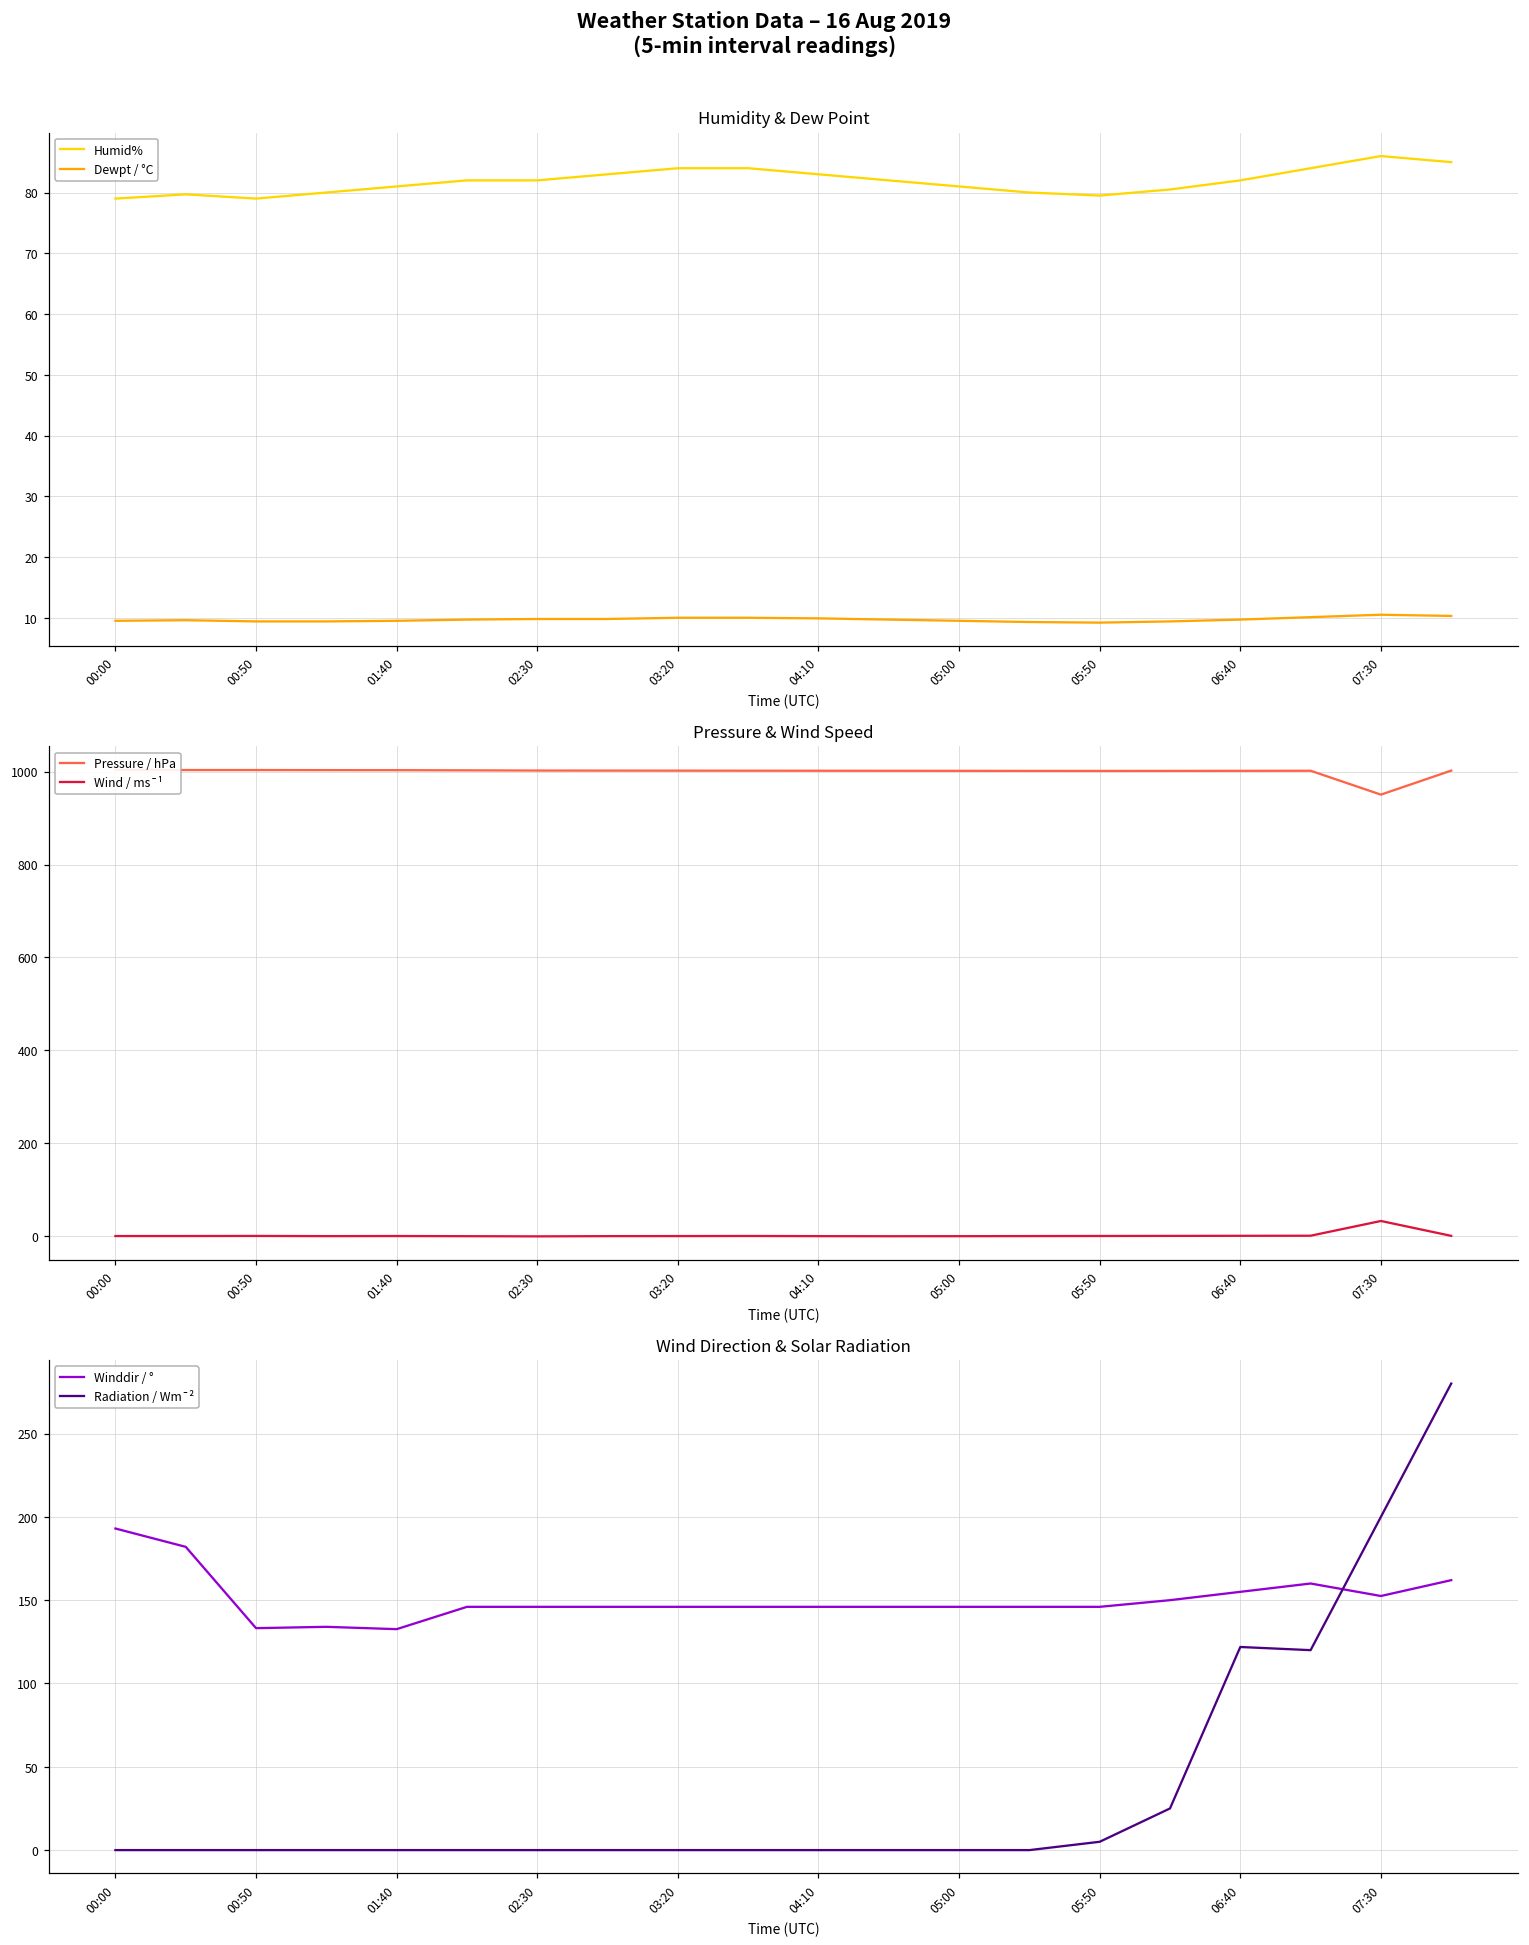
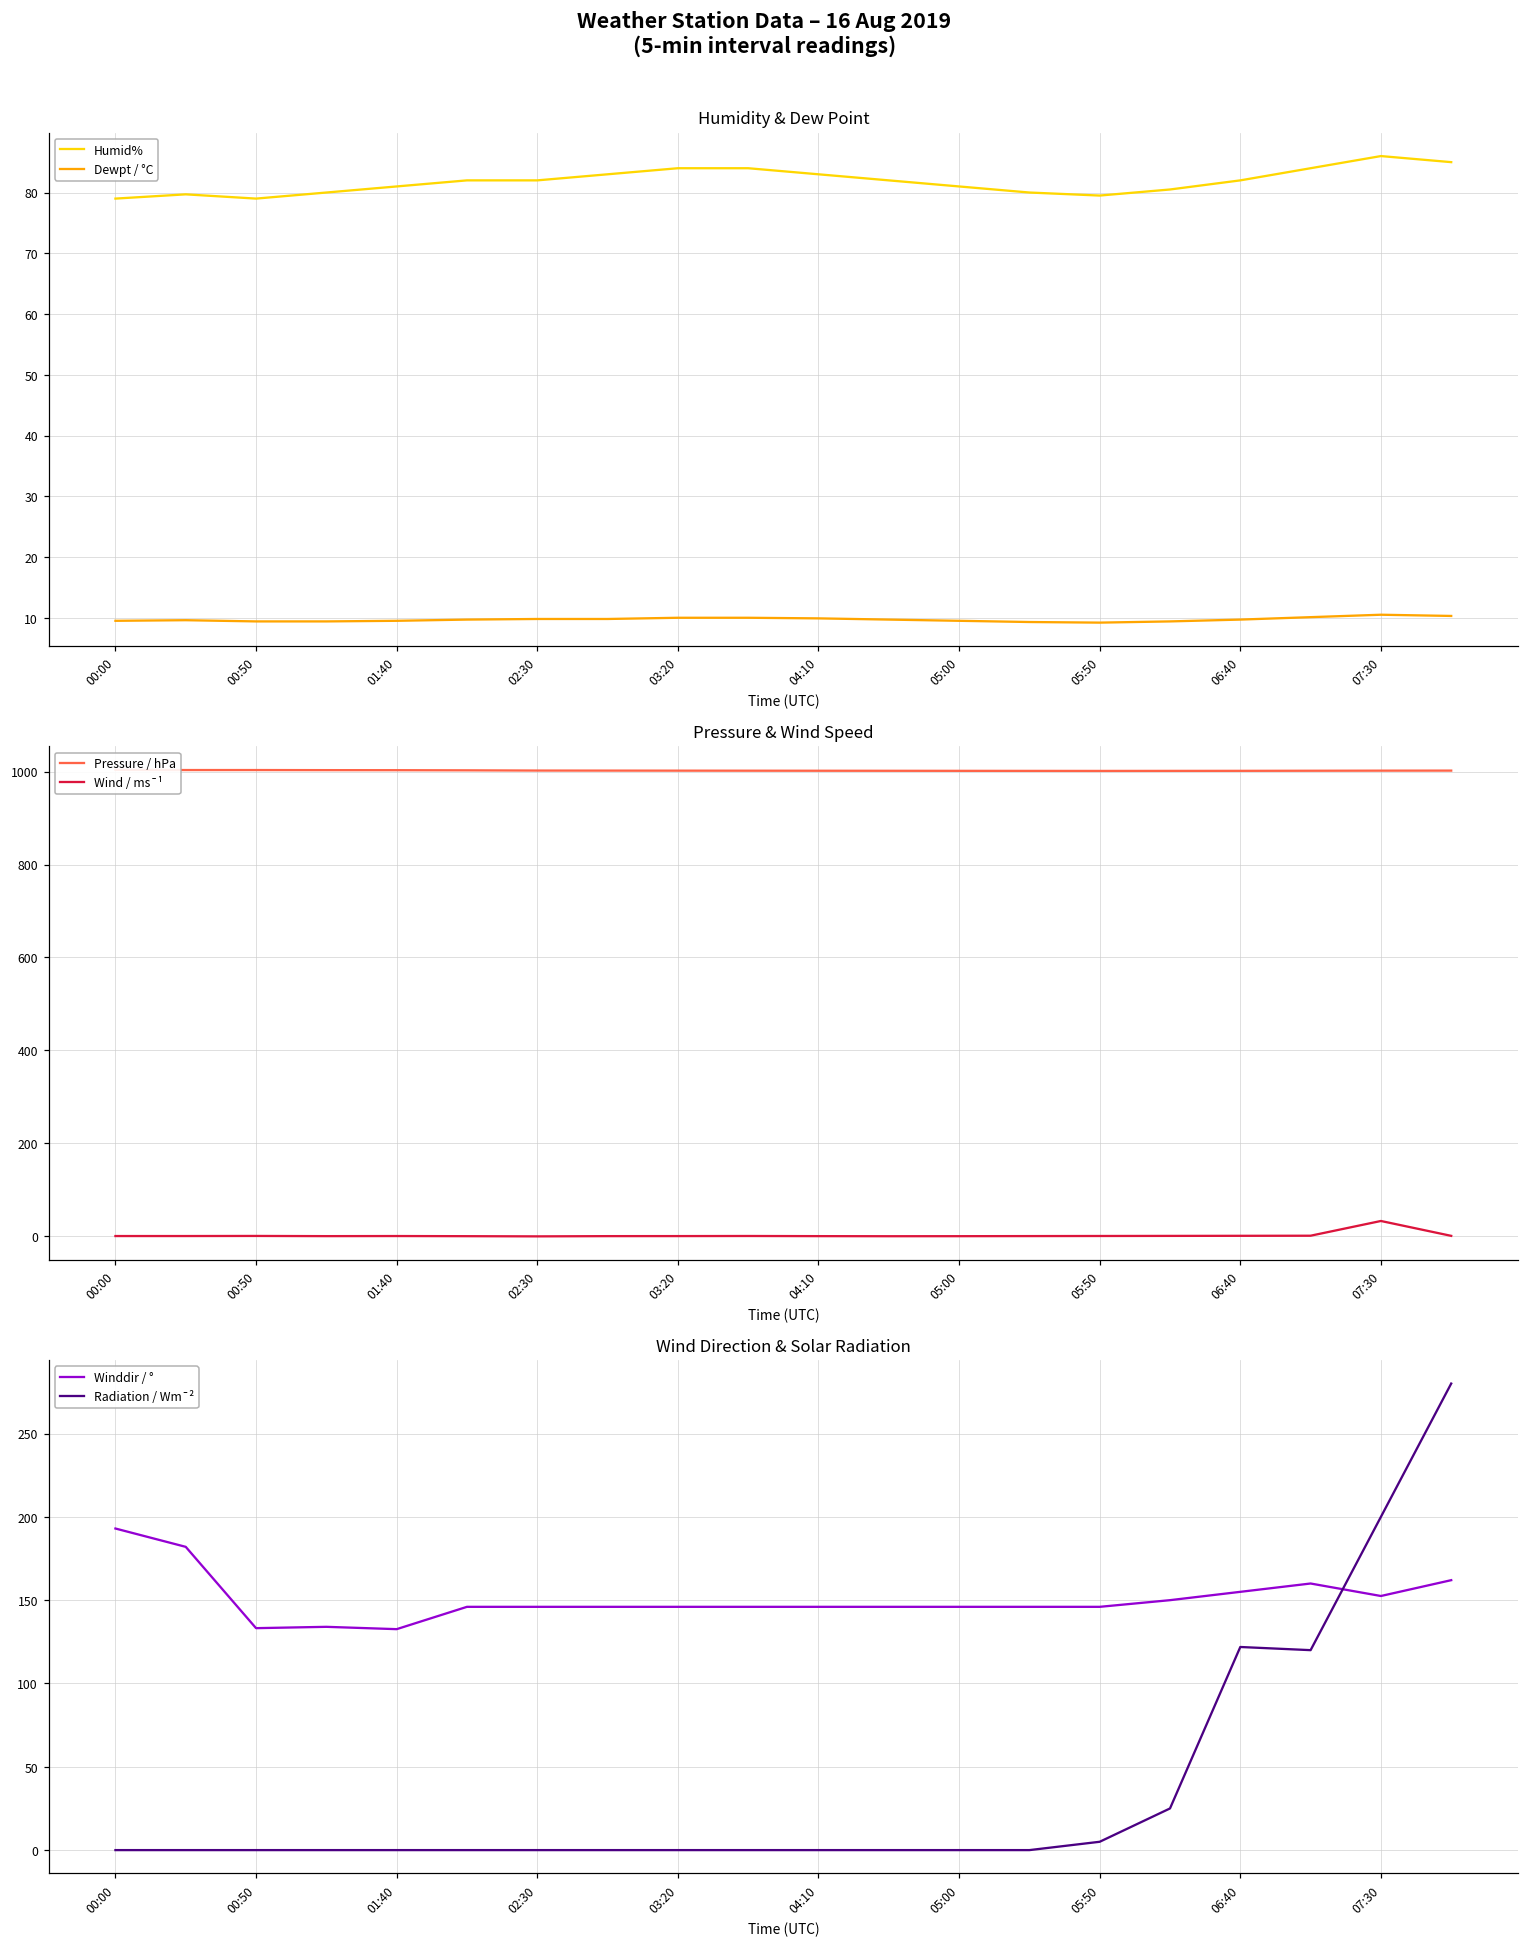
  {
    "Pressure & Wind Speed": {
      "Pressure / hPa": {
        "00:50": 1000,
        "01:40": 1000,
        "02:30": 1000,
        "03:20": 1000,
        "04:10": 1000,
        "05:00": 1000,
        "05:50": 1000,
        "06:40": 1000,
-       "07:30": 950
+       "07:30": 1000
      },
      "Wind / ms¯¹": {
        "00:00": 0,
        "00:50": 0,
        "01:40": 0,
        "02:30": 0,
        "03:20": 0,
        "04:10": 0,
        "05:00": 0,
        "05:50": 0,
        "06:40": 0,
        "07:30": 30
      }
    },
    "Wind Direction & Solar Radiation": {
      "Winddir / °": {
        "00:00": 193,
        "00:50": 133,
        "01:40": 133,
        "02:30": 146,
        "03:20": 146,
        "04:10": 146,
        "05:00": 146,
        "05:50": 146,
        "06:40": 155,
        "07:30": 153
      },
      "Radiation / Wm¯²": {
        "00:00": 0,
        "00:50": 0,
        "01:40": 0,
        "02:30": 0,
        "03:20": 0,
        "04:10": 0,
        "05:00": 0,
        "05:50": 5,
        "06:40": 122,
        "07:30": 200
      }
    }
  }
